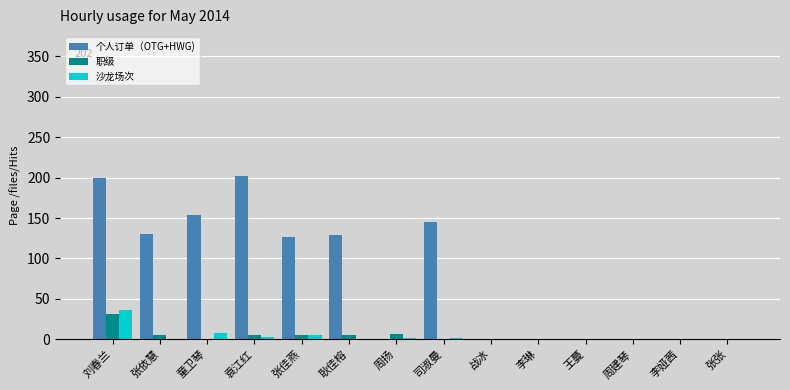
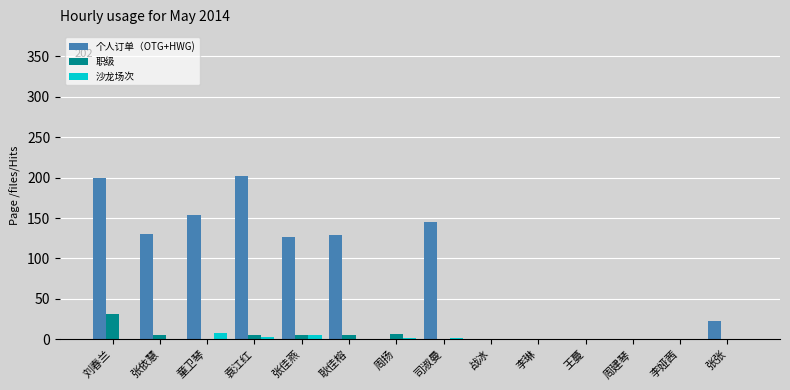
  {
    "个人订单（OTG+HWG)": {
      "刘春兰": 200,
      "张依慧": 130,
      "童卫琴": 150,
      "袁江红": 200,
      "张佳燕": 130,
      "耿佳榕": 130,
      "周扬": 0,
      "司淑曼": 150,
      "战冰": 0,
      "李琳": 0,
      "王蔓": 0,
      "周建琴": 0,
      "李娅茜": 0,
-     "张张": 0
+     "张张": 20
    },
    "职级": {
      "刘春兰": 30,
      "张依慧": 10,
      "袁江红": 10,
      "张佳燕": 10,
      "耿佳榕": 10,
      "周扬": 10,
      "司淑曼": 0,
      "战冰": 0,
      "李琳": 0,
      "王蔓": 0,
      "周建琴": 0,
      "李娅茜": 0,
      "张张": 0
    },
    "沙龙场次": {
-     "刘春兰": 40,
+     "刘春兰": 0,
      "张依慧": 0,
      "童卫琴": 10,
      "张佳燕": 10,
      "战冰": 0,
      "李琳": 0,
      "王蔓": 0,
      "周建琴": 0,
      "李娅茜": 0,
      "张张": 0
    }
  }
